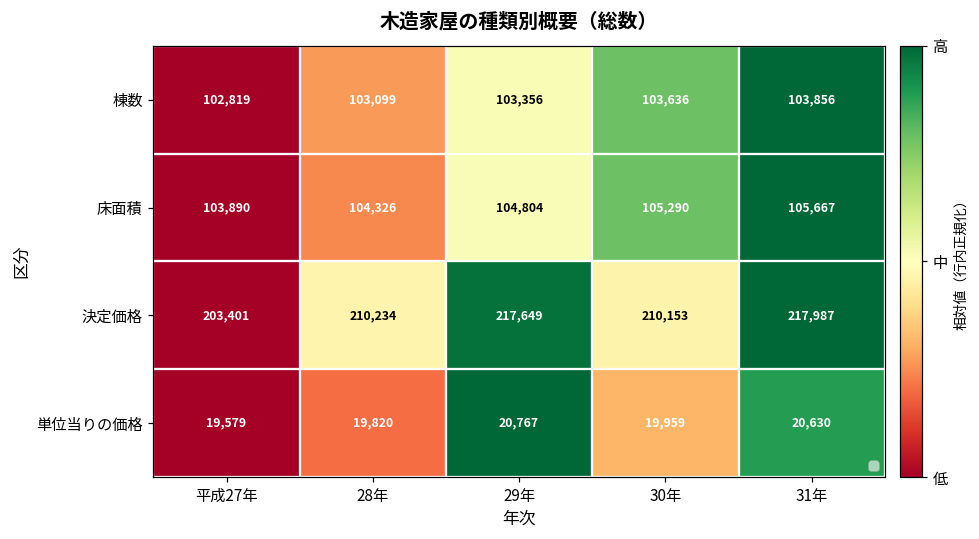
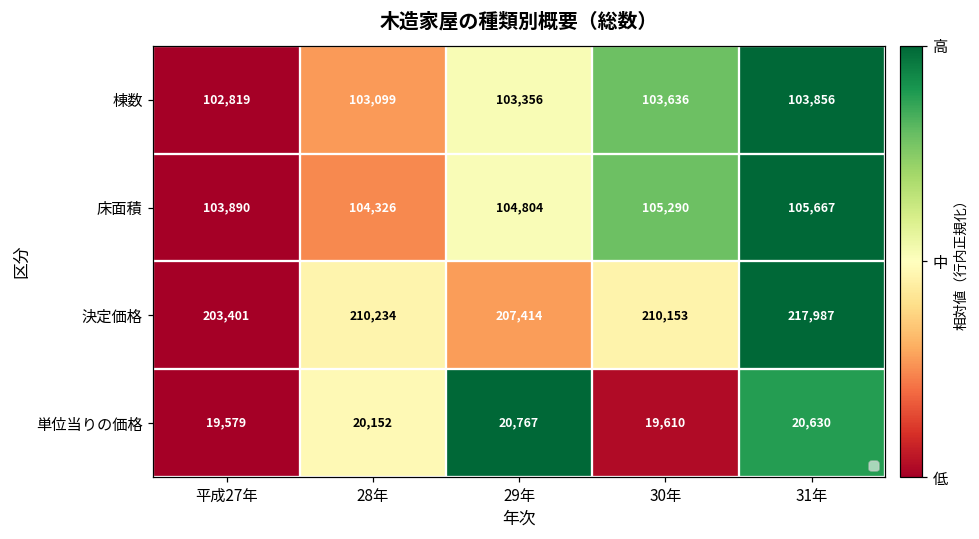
  {
    "棟数": {
      "平成27年": "102,819",
      "28年": "103,099",
      "29年": "103,356",
      "30年": "103,636",
      "31年": "103,856"
    },
    "床面積": {
      "平成27年": "103,890",
      "28年": "104,326",
      "29年": "104,804",
      "30年": "105,290",
      "31年": "105,667"
    },
    "決定価格": {
      "平成27年": "203,401",
      "28年": "210,234",
-     "29年": "217,649",
+     "29年": "207,414",
      "30年": "210,153",
      "31年": "217,987"
    },
    "単位当りの価格": {
      "平成27年": "19,579",
-     "28年": "19,820",
+     "28年": "20,152",
      "29年": "20,767",
-     "30年": "19,959",
+     "30年": "19,610",
      "31年": "20,630"
    }
  }
